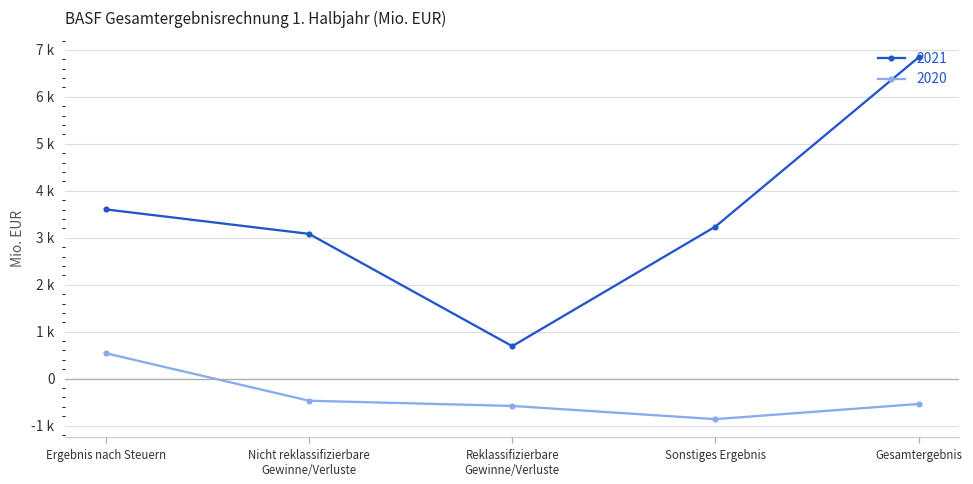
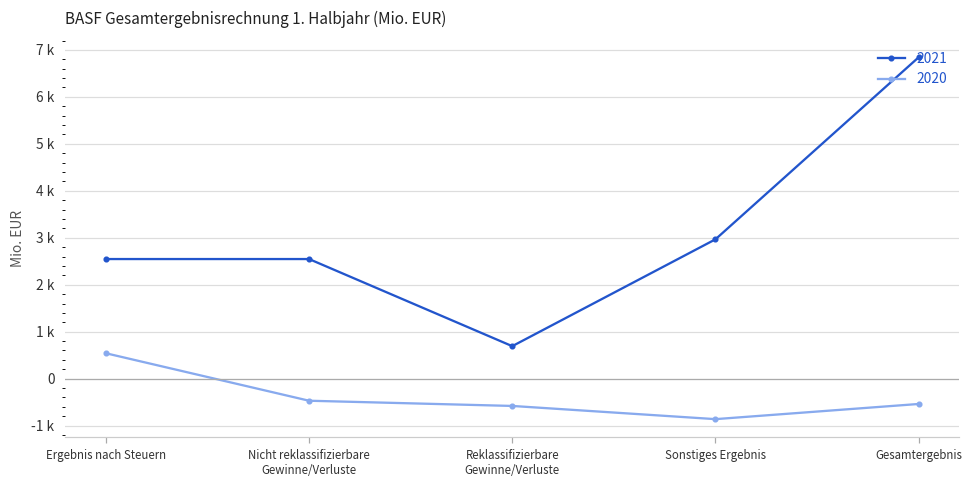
  {
    "2021": {
-     "Ergebnis nach Steuern": 3600,
-     "Nicht reklassifizierbare Gewinne/Verluste": 3100,
+     "Ergebnis nach Steuern": 2500,
+     "Nicht reklassifizierbare Gewinne/Verluste": 2500,
      "Reklassifizierbare Gewinne/Verluste": 700,
-     "Sonstiges Ergebnis": 3200,
+     "Sonstiges Ergebnis": 3000,
      "Gesamtergebnis": 6800
    },
    "2020": {
      "Ergebnis nach Steuern": 500,
      "Nicht reklassifizierbare Gewinne/Verluste": -500,
      "Reklassifizierbare Gewinne/Verluste": -600,
      "Sonstiges Ergebnis": -900,
      "Gesamtergebnis": -500
    }
  }
